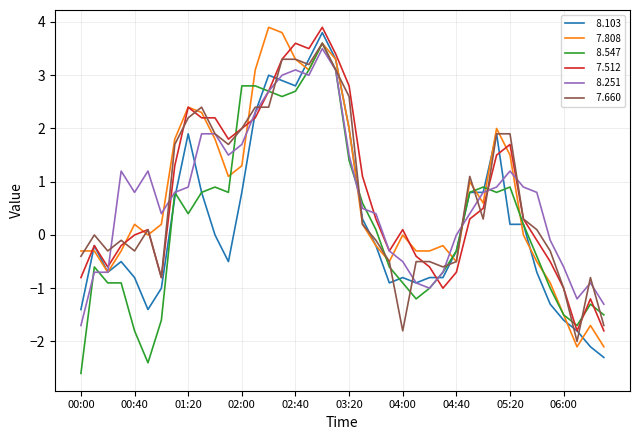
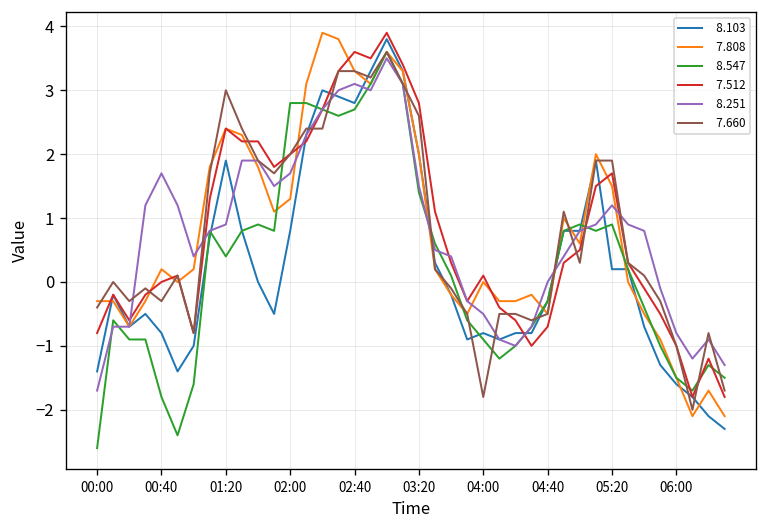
  {
    "8.103": {
      "00:00": -1.4,
      "00:40": -0.8,
      "01:20": 1.9,
      "02:00": 0.8,
      "02:40": 2.8,
      "04:00": -0.8,
      "05:20": 0.2,
      "06:00": -1.6
    },
    "7.808": {
      "00:00": -0.3,
      "00:40": 0.2,
      "02:00": 1.3,
      "04:00": 0.0,
      "05:20": 1.5
    },
    "8.547": {
      "00:00": -2.6,
      "00:40": -1.8,
      "01:20": 0.4,
      "02:00": 2.8,
      "02:40": 2.7,
      "03:20": 1.4,
      "04:00": -0.9,
      "05:20": 0.9
    },
    "7.512": {
      "00:00": -0.8,
      "00:40": 0.0,
      "02:40": 3.6,
      "03:20": 2.8,
      "04:00": 0.1,
      "04:40": -0.7,
      "05:20": 1.7
    },
    "8.251": {
      "00:00": -1.7,
-     "00:40": 0.8,
+     "00:40": 1.7,
      "01:20": 0.9,
      "02:00": 1.7,
      "02:40": 3.1,
      "03:20": 1.5,
      "04:00": -0.5,
      "04:40": 0.0,
      "05:20": 1.2,
-     "06:00": -0.6
+     "06:00": -0.8
    },
    "7.660": {
      "00:00": -0.4,
      "00:40": -0.3,
-     "01:20": 2.2,
+     "01:20": 3.0,
      "03:20": 2.6,
      "04:00": -1.8,
      "05:20": 1.9
    }
  }
